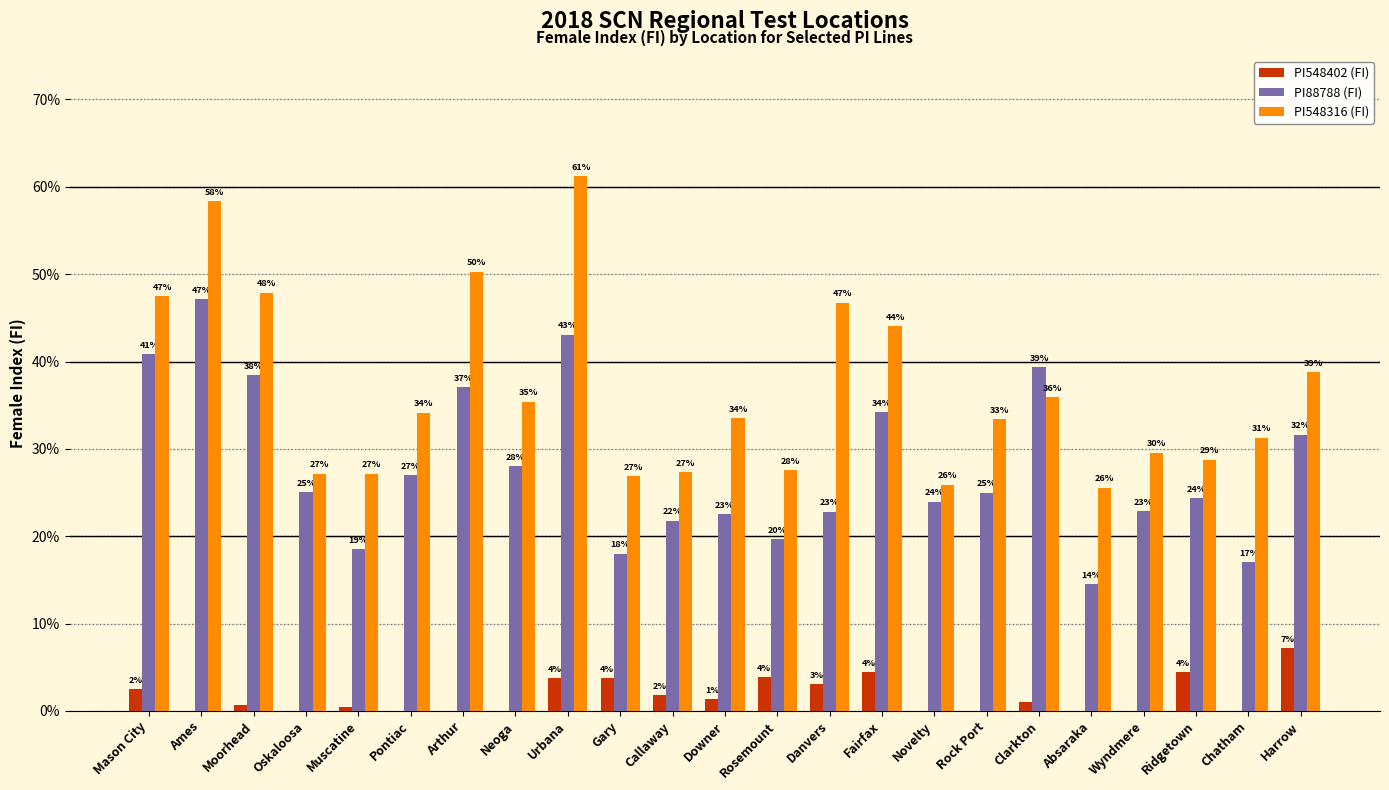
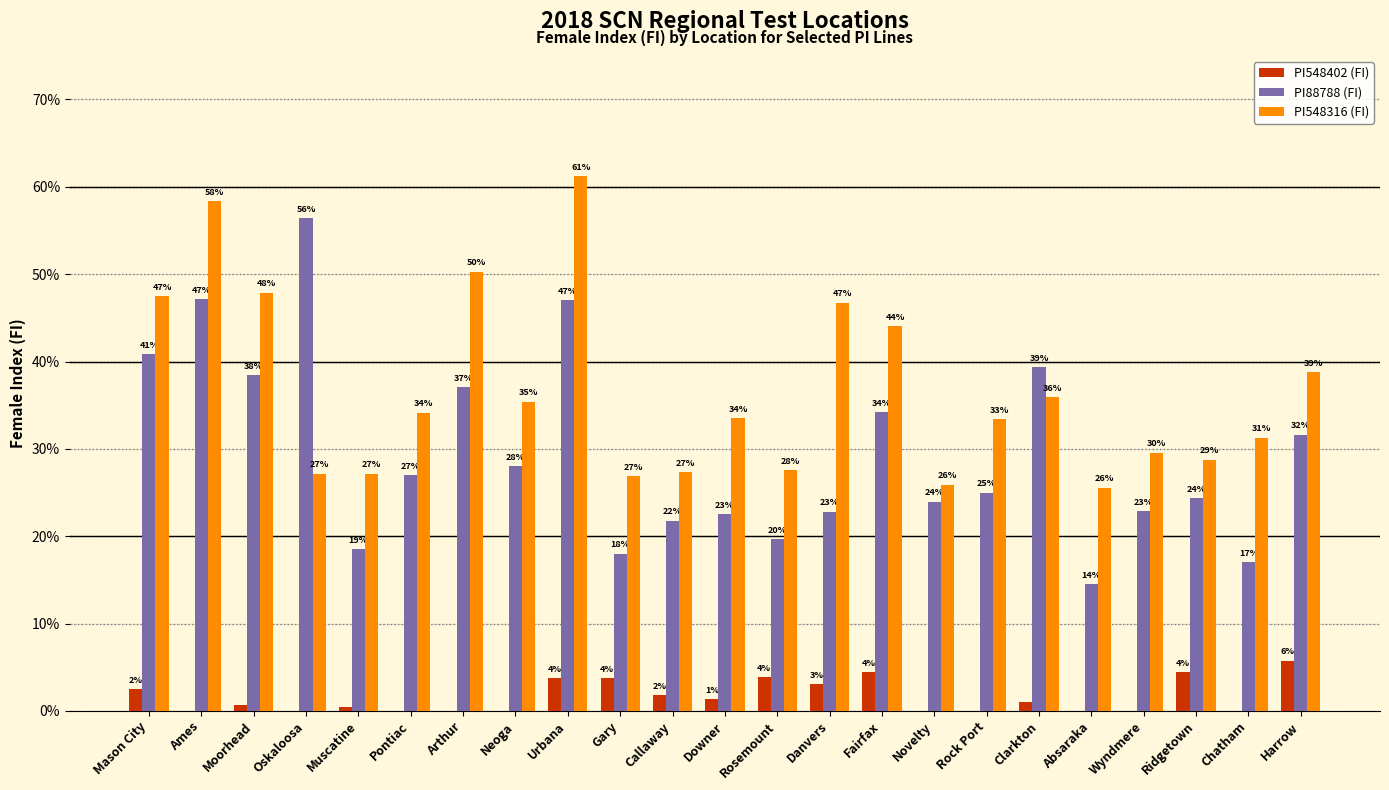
  {
    "PI548402 (FI)": {
      "Mason City": "2%",
      "Urbana": "4%",
      "Gary": "4%",
      "Callaway": "2%",
      "Downer": "1%",
      "Rosemount": "4%",
      "Danvers": "3%",
      "Fairfax": "4%",
      "Ridgetown": "4%",
-     "Harrow": "7%"
+     "Harrow": "6%"
    },
    "PI88788 (FI)": {
      "Mason City": "41%",
      "Ames": "47%",
      "Moorhead": "38%",
-     "Oskaloosa": "25%",
+     "Oskaloosa": "56%",
      "Muscatine": "19%",
      "Pontiac": "27%",
      "Arthur": "37%",
      "Neoga": "28%",
-     "Urbana": "43%",
+     "Urbana": "47%",
      "Gary": "18%",
      "Callaway": "22%",
      "Downer": "23%",
      "Rosemount": "20%",
      "Danvers": "23%",
      "Fairfax": "34%",
      "Novelty": "24%",
      "Rock Port": "25%",
      "Clarkton": "39%",
      "Absaraka": "14%",
      "Wyndmere": "23%",
      "Ridgetown": "24%",
      "Chatham": "17%",
      "Harrow": "32%"
    },
    "PI548316 (FI)": {
      "Mason City": "47%",
      "Ames": "58%",
      "Moorhead": "48%",
      "Oskaloosa": "27%",
      "Muscatine": "27%",
      "Pontiac": "34%",
      "Arthur": "50%",
      "Neoga": "35%",
      "Urbana": "61%",
      "Gary": "27%",
      "Callaway": "27%",
      "Downer": "34%",
      "Rosemount": "28%",
      "Danvers": "47%",
      "Fairfax": "44%",
      "Novelty": "26%",
      "Rock Port": "33%",
      "Clarkton": "36%",
      "Absaraka": "26%",
      "Wyndmere": "30%",
      "Ridgetown": "29%",
      "Chatham": "31%",
      "Harrow": "39%"
    }
  }
